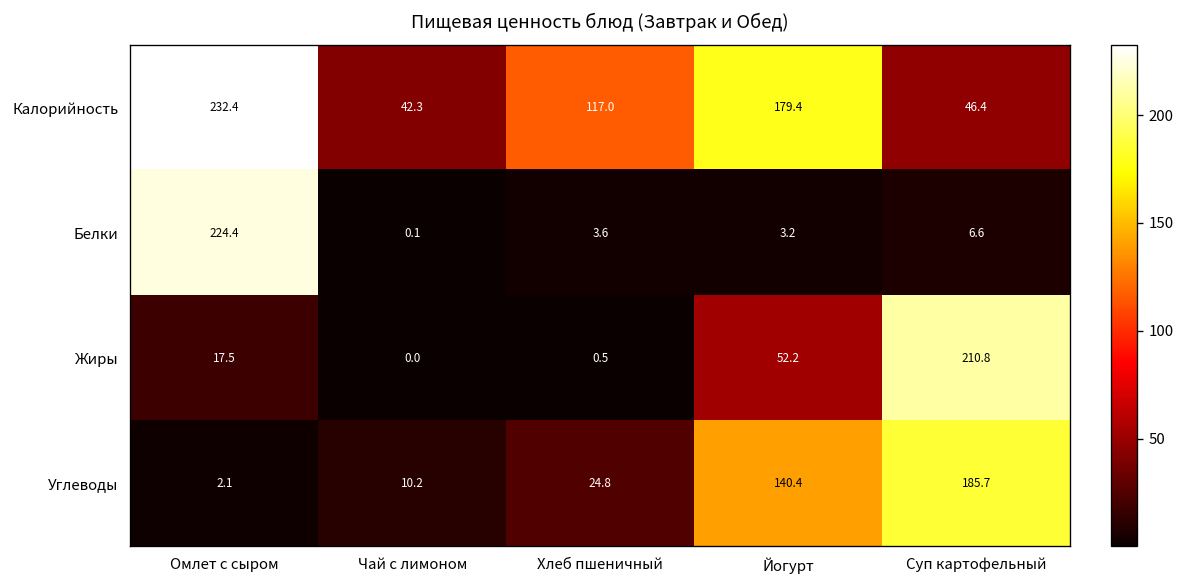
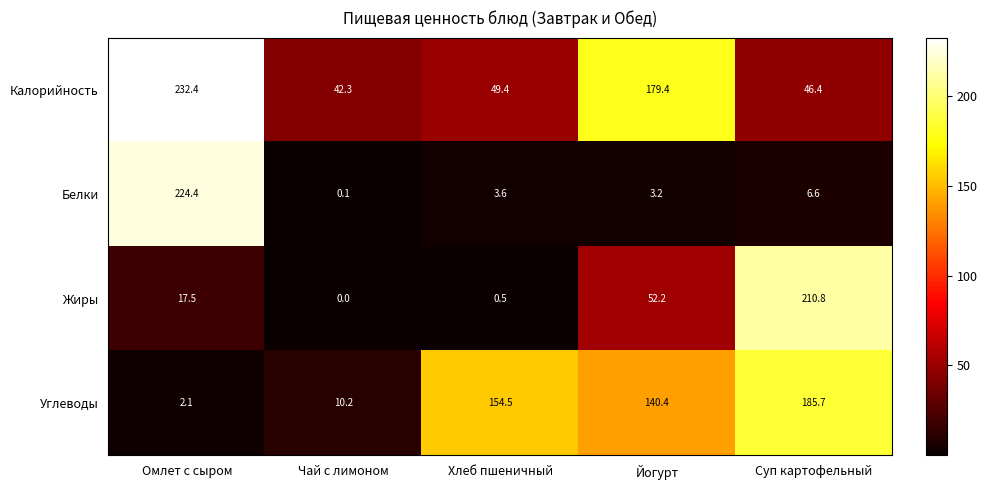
  {
    "Калорийность": {
      "Омлет с сыром": 232.4,
      "Чай с лимоном": 42.3,
-     "Хлеб пшеничный": 117.0,
+     "Хлеб пшеничный": 49.4,
      "Йогурт": 179.4,
      "Суп картофельный": 46.4
    },
    "Белки": {
      "Омлет с сыром": 224.4,
      "Чай с лимоном": 0.1,
      "Хлеб пшеничный": 3.6,
      "Йогурт": 3.2,
      "Суп картофельный": 6.6
    },
    "Жиры": {
      "Омлет с сыром": 17.5,
      "Чай с лимоном": 0.0,
      "Хлеб пшеничный": 0.5,
      "Йогурт": 52.2,
      "Суп картофельный": 210.8
    },
    "Углеводы": {
      "Омлет с сыром": 2.1,
      "Чай с лимоном": 10.2,
-     "Хлеб пшеничный": 24.8,
+     "Хлеб пшеничный": 154.5,
      "Йогурт": 140.4,
      "Суп картофельный": 185.7
    }
  }
